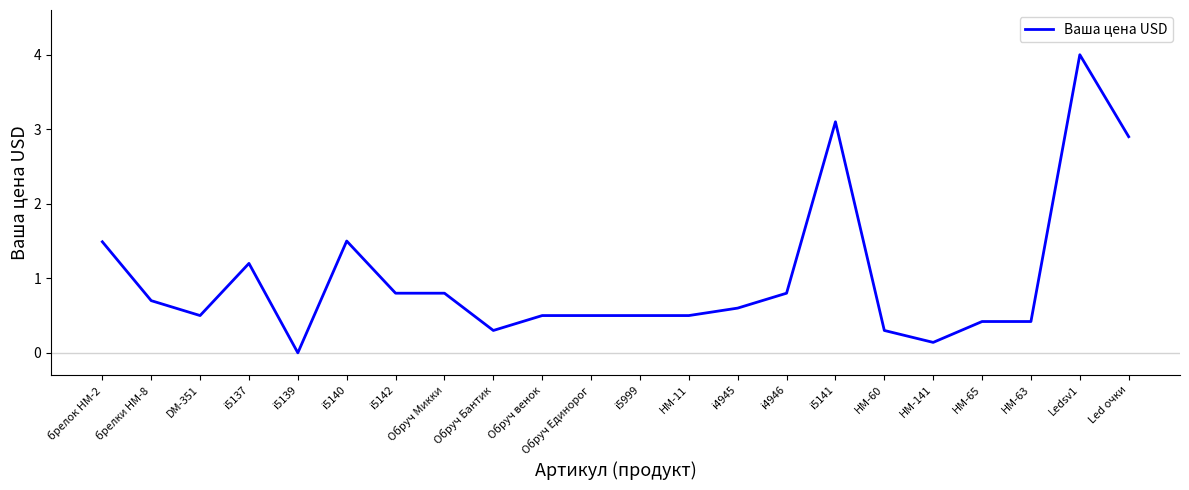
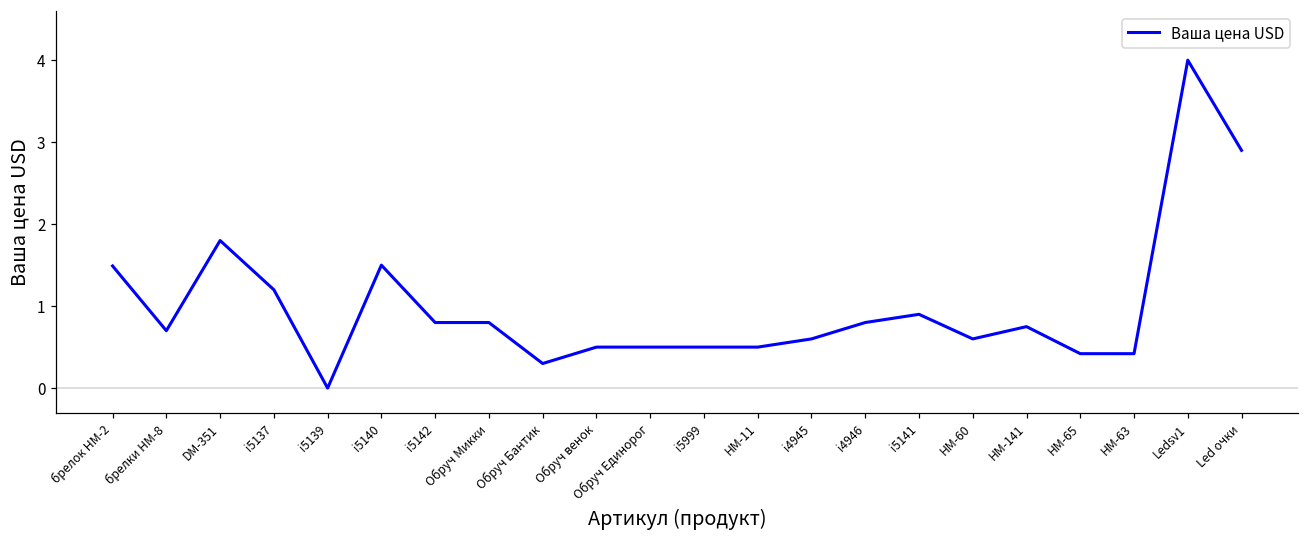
  {
    "брелок НМ-2": 1.5,
    "брелки НМ-8": 0.7,
-   "DM-351": 0.5,
+   "DM-351": 1.8,
    "i5137": 1.2,
    "i5139": 0.0,
    "i5140": 1.5,
    "i5142": 0.8,
    "Обруч Микки": 0.8,
    "Обруч Бантик": 0.3,
    "Обруч венок": 0.5,
    "Обруч Единорог": 0.5,
    "i5999": 0.5,
    "HM-11": 0.5,
    "i4945": 0.6,
    "i4946": 0.8,
-   "i5141": 3.1,
-   "НМ-60": 0.3,
-   "НМ-141": 0.1,
+   "i5141": 0.9,
+   "НМ-60": 0.6,
+   "НМ-141": 0.8,
    "НМ-65": 0.4,
    "НМ-63": 0.4,
    "Ledsv1": 4.0,
    "Led очки": 2.9
  }
